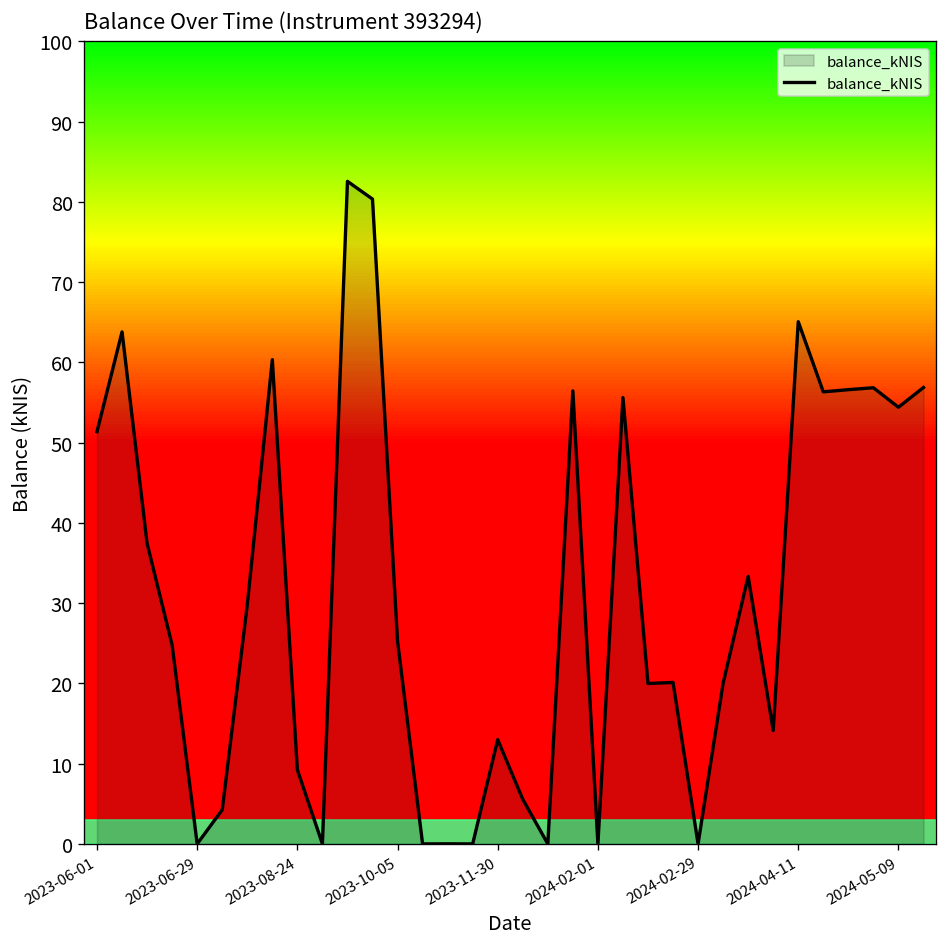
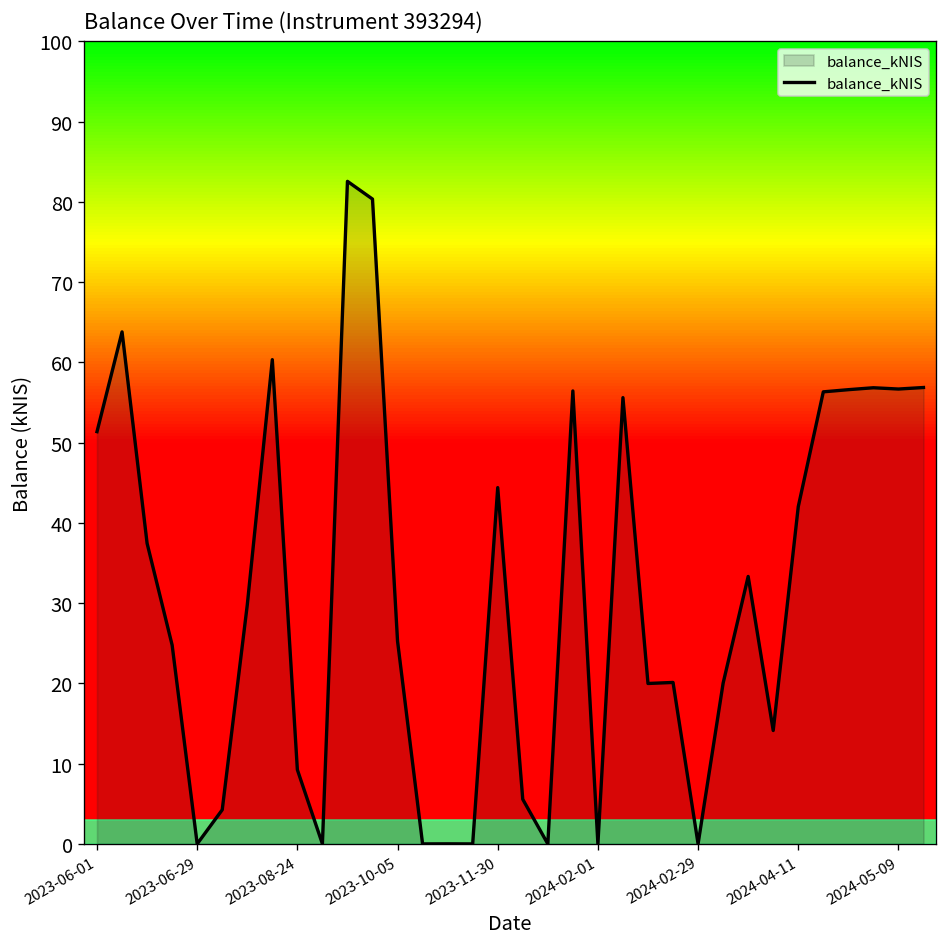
  {
    "2023-06-01": 51,
    "2023-08-24": 9,
    "2023-10-05": 25,
-   "2023-11-30": 13,
-   "2024-04-11": 65,
-   "2024-05-09": 54
+   "2023-11-30": 44,
+   "2024-04-11": 42,
+   "2024-05-09": 57
  }
